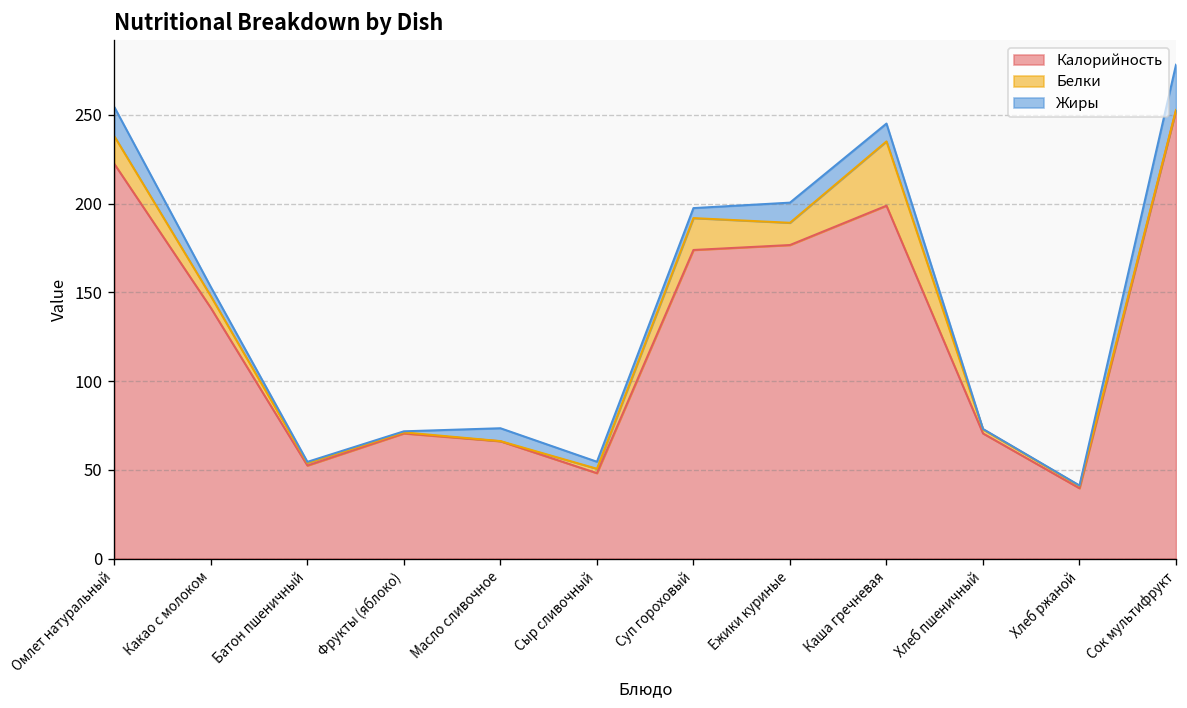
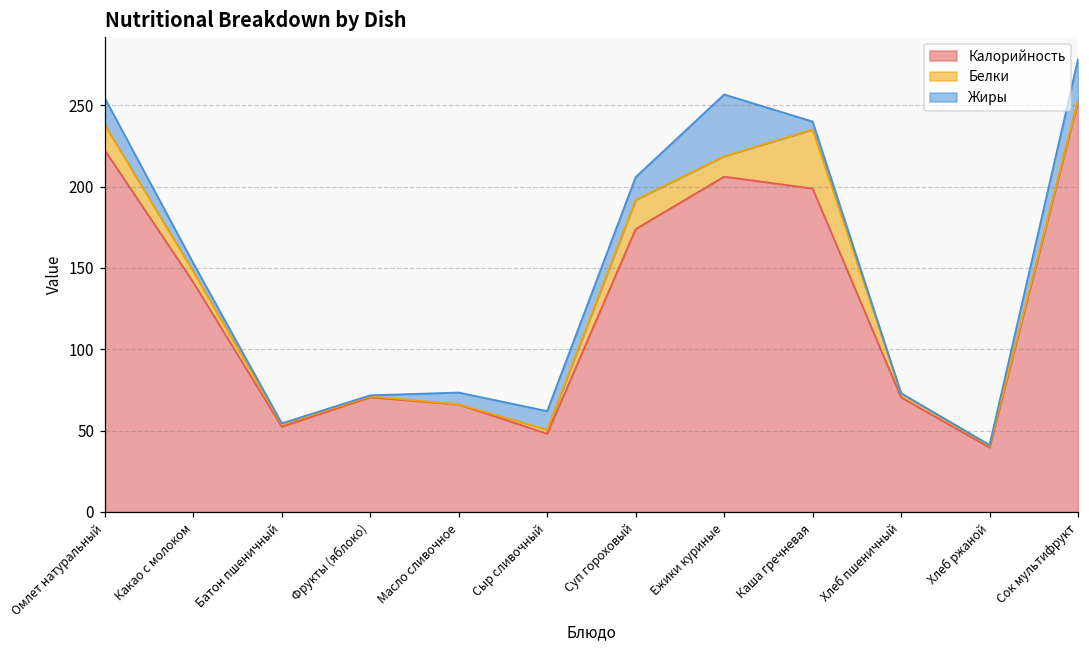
  {
    "Калорийность": {
      "Омлет натуральный": 222,
      "Какао с молоком": 141,
      "Сыр сливочный": 48,
      "Суп гороховый": 174,
-     "Ежики куриные": 177,
+     "Ежики куриные": 206,
      "Каша гречневая": 199,
      "Хлеб пшеничный": 71
    },
    "Белки": {
      "Омлет натуральный": 16,
      "Какао с молоком": 7,
      "Сыр сливочный": 2,
      "Суп гороховый": 18,
      "Ежики куриные": 13,
      "Каша гречневая": 36
    },
    "Жиры": {
      "Омлет натуральный": 16,
      "Какао с молоком": 5,
      "Масло сливочное": 7,
-     "Сыр сливочный": 4,
-     "Суп гороховый": 6,
-     "Ежики куриные": 11,
-     "Каша гречневая": 10,
+     "Сыр сливочный": 11,
+     "Суп гороховый": 14,
+     "Ежики куриные": 38,
+     "Каша гречневая": 5,
      "Сок мультифрукт": 25
    }
  }
